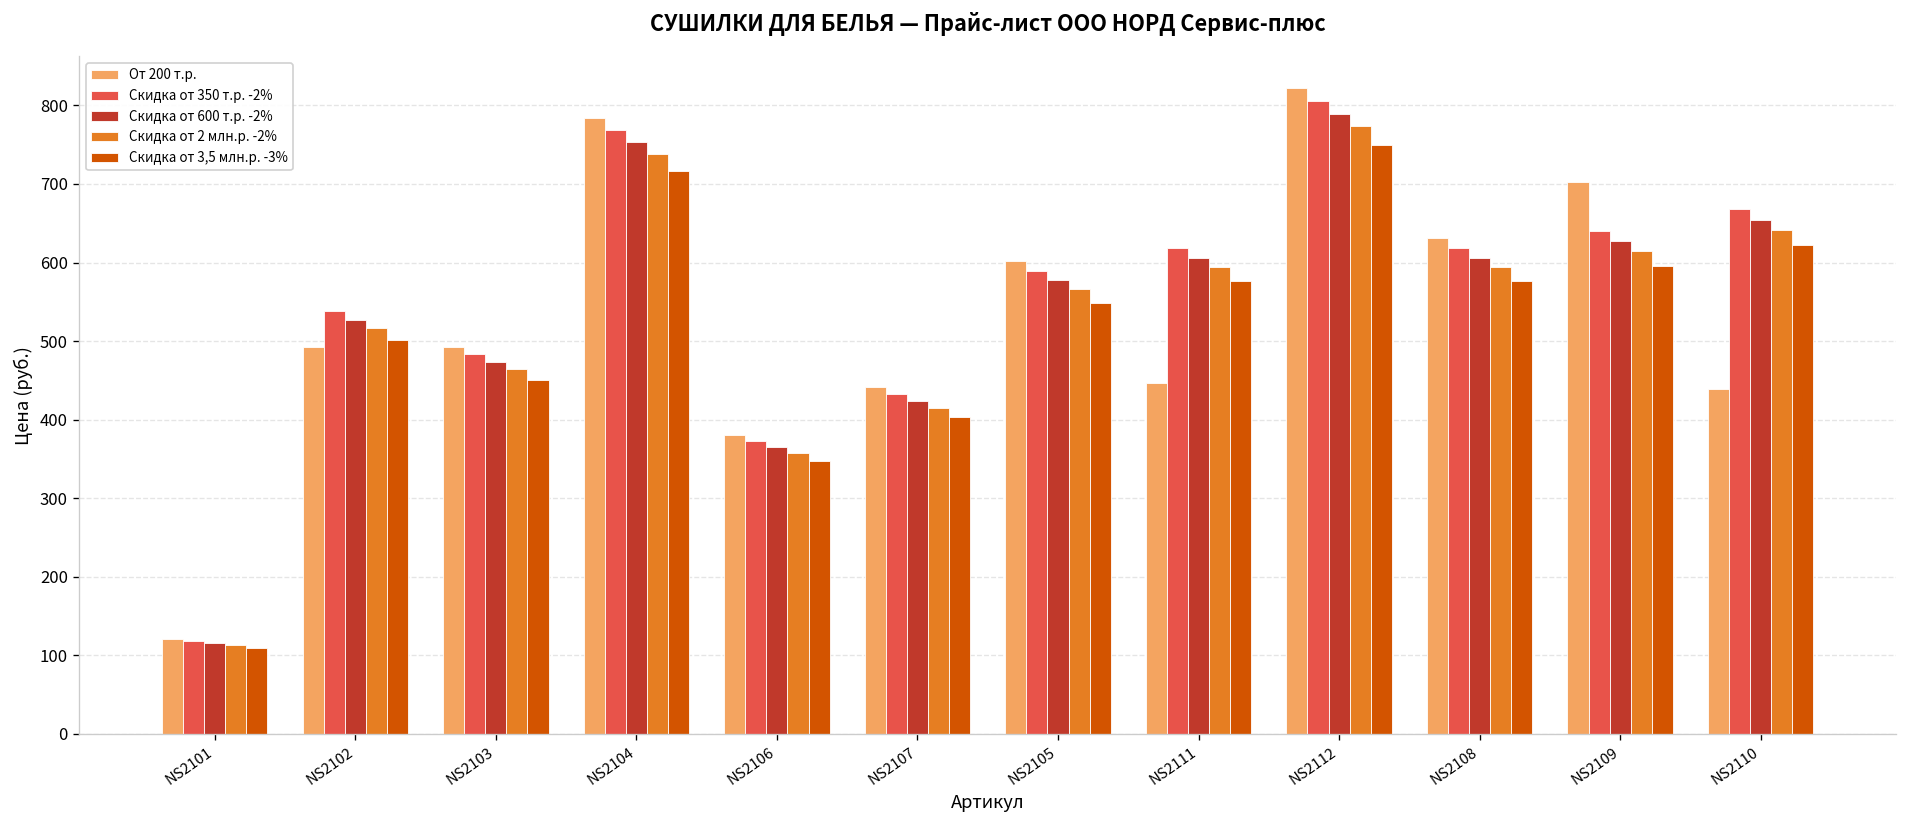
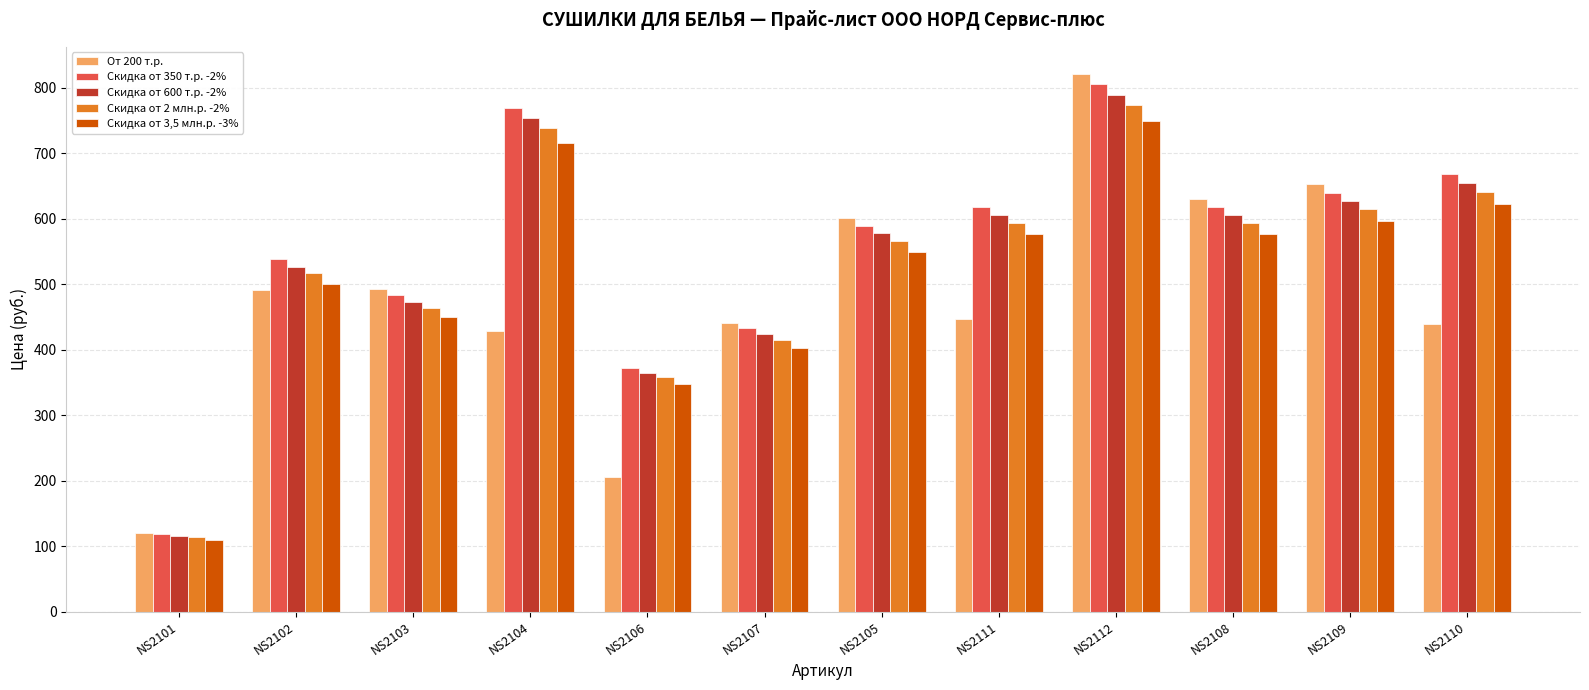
  {
    "От 200 т.р.": {
      "NS2101": 120,
      "NS2102": 490,
      "NS2103": 490,
-     "NS2104": 780,
-     "NS2106": 380,
+     "NS2104": 430,
+     "NS2106": 210,
      "NS2107": 440,
      "NS2105": 600,
      "NS2111": 450,
      "NS2112": 820,
      "NS2108": 630,
-     "NS2109": 700,
+     "NS2109": 650,
      "NS2110": 440
    }
  }
